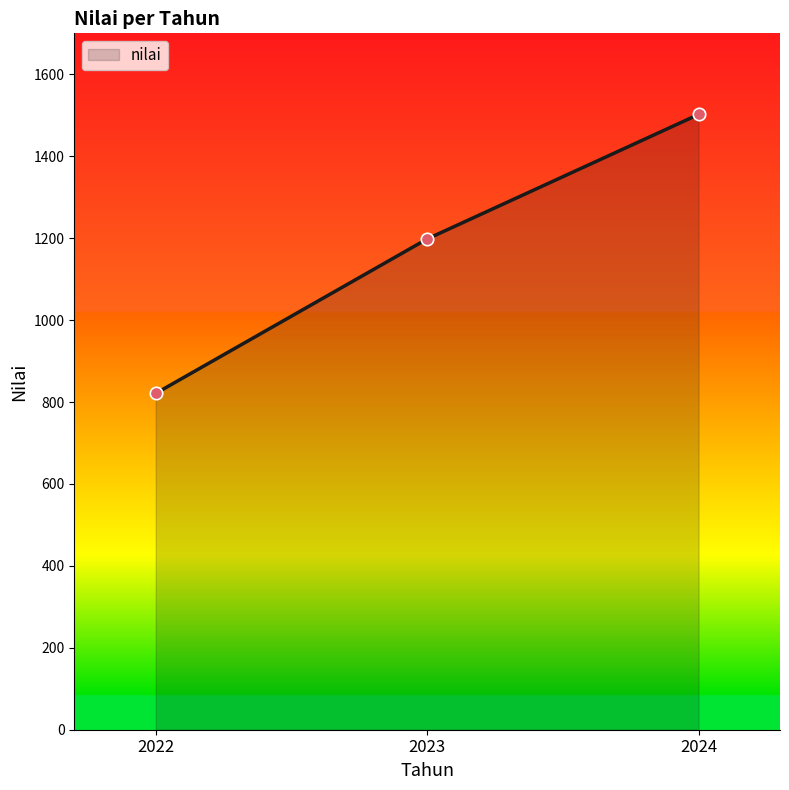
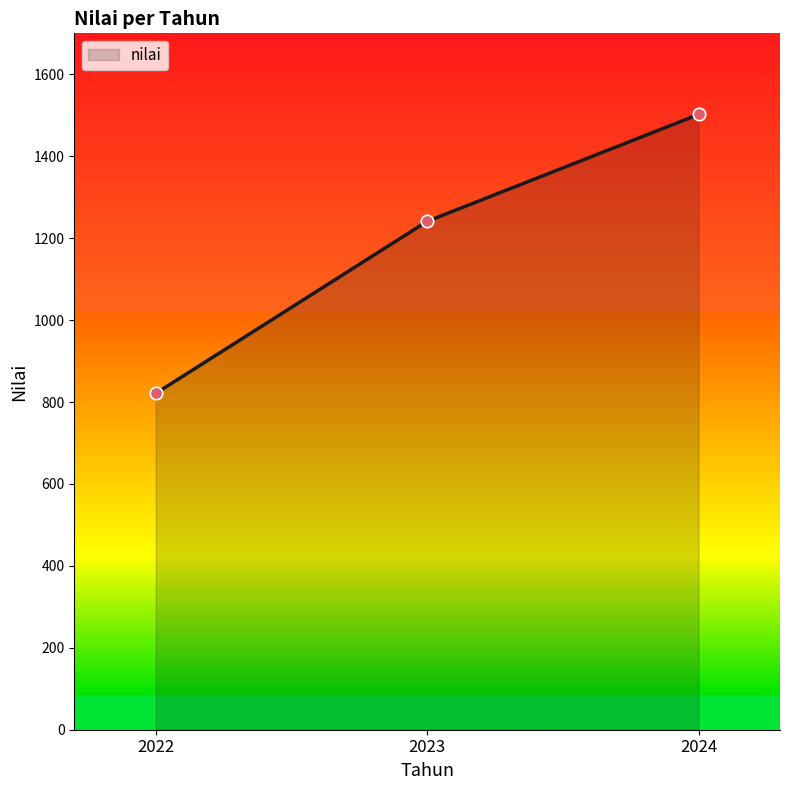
  {
    "2022": 820,
-   "2023": 1200,
+   "2023": 1240,
    "2024": 1500
  }
